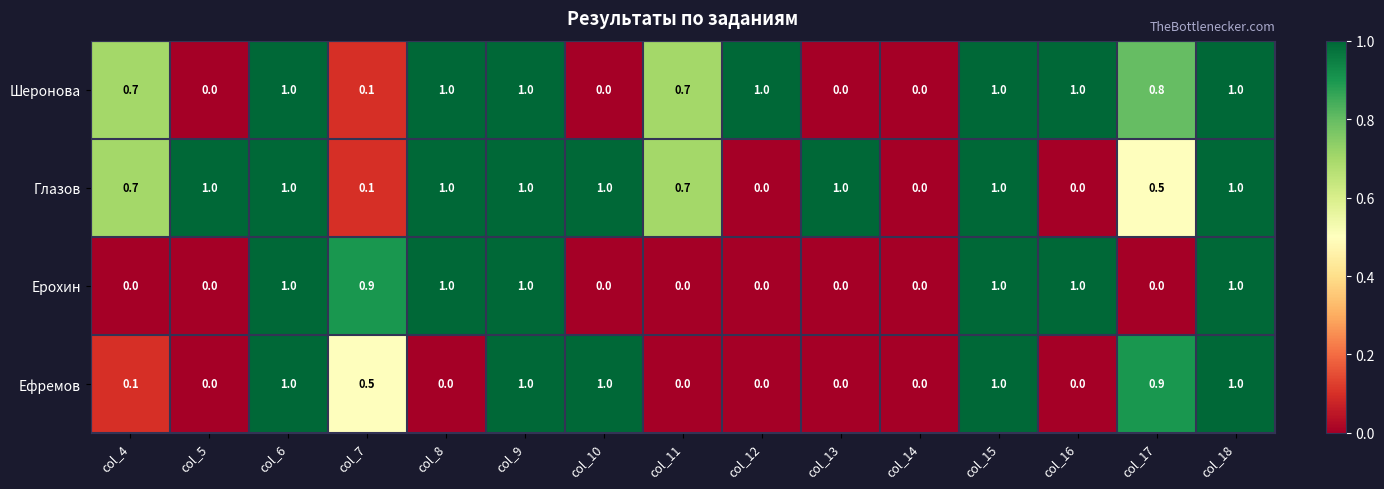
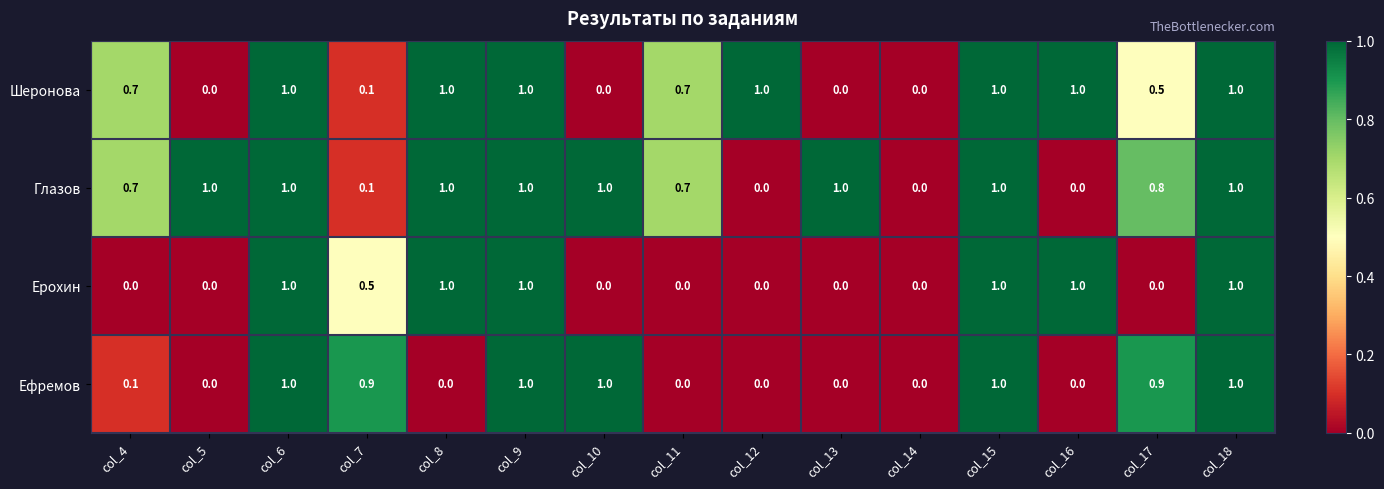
  {
    "Шеронова": {
      "col_4": 0.7,
      "col_5": 0.0,
      "col_6": 1.0,
      "col_7": 0.1,
      "col_8": 1.0,
      "col_9": 1.0,
      "col_10": 0.0,
      "col_11": 0.7,
      "col_12": 1.0,
      "col_13": 0.0,
      "col_14": 0.0,
      "col_15": 1.0,
      "col_16": 1.0,
-     "col_17": 0.8,
+     "col_17": 0.5,
      "col_18": 1.0
    },
    "Глазов": {
      "col_4": 0.7,
      "col_5": 1.0,
      "col_6": 1.0,
      "col_7": 0.1,
      "col_8": 1.0,
      "col_9": 1.0,
      "col_10": 1.0,
      "col_11": 0.7,
      "col_12": 0.0,
      "col_13": 1.0,
      "col_14": 0.0,
      "col_15": 1.0,
      "col_16": 0.0,
-     "col_17": 0.5,
+     "col_17": 0.8,
      "col_18": 1.0
    },
    "Ерохин": {
      "col_4": 0.0,
      "col_5": 0.0,
      "col_6": 1.0,
-     "col_7": 0.9,
+     "col_7": 0.5,
      "col_8": 1.0,
      "col_9": 1.0,
      "col_10": 0.0,
      "col_11": 0.0,
      "col_12": 0.0,
      "col_13": 0.0,
      "col_14": 0.0,
      "col_15": 1.0,
      "col_16": 1.0,
      "col_17": 0.0,
      "col_18": 1.0
    },
    "Ефремов": {
      "col_4": 0.1,
      "col_5": 0.0,
      "col_6": 1.0,
-     "col_7": 0.5,
+     "col_7": 0.9,
      "col_8": 0.0,
      "col_9": 1.0,
      "col_10": 1.0,
      "col_11": 0.0,
      "col_12": 0.0,
      "col_13": 0.0,
      "col_14": 0.0,
      "col_15": 1.0,
      "col_16": 0.0,
      "col_17": 0.9,
      "col_18": 1.0
    }
  }
